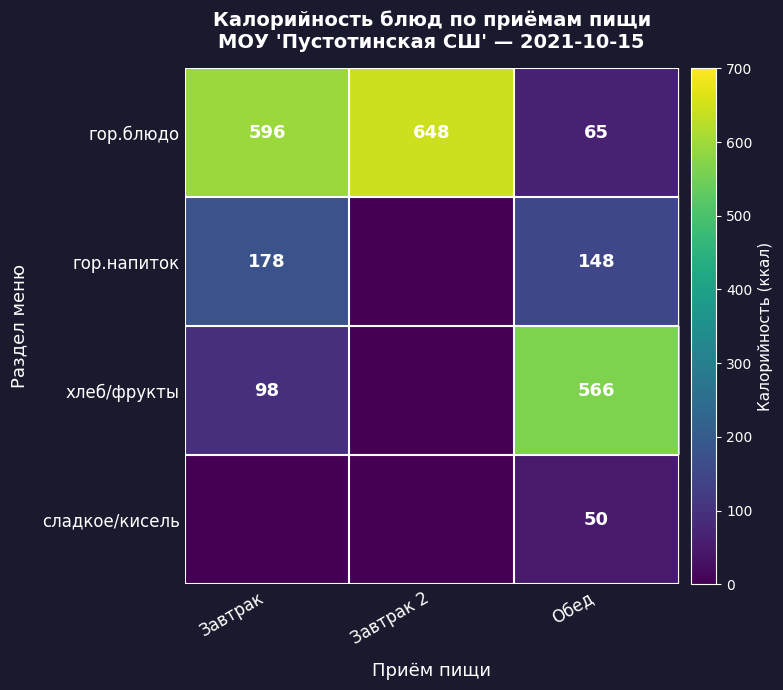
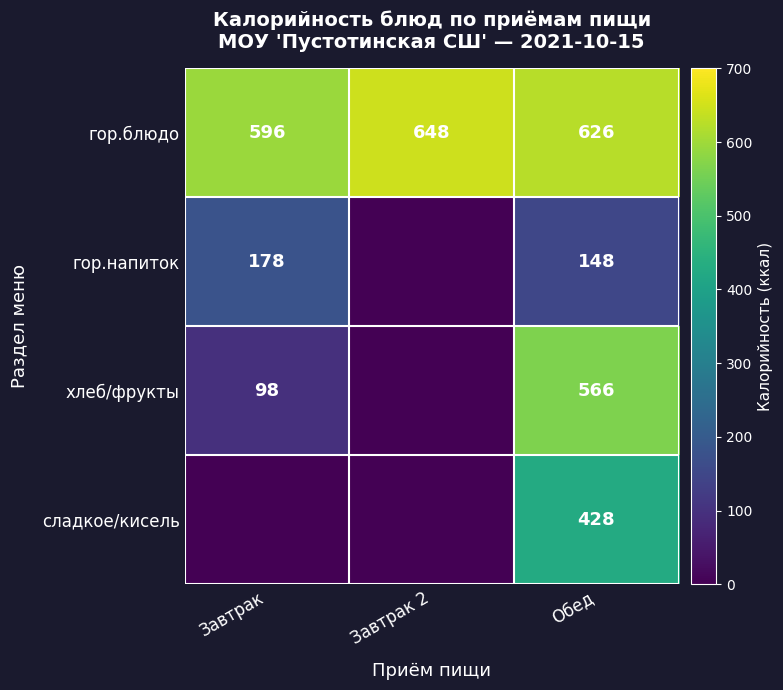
  {
    "гор.блюдо": {
      "Завтрак": 596,
      "Завтрак 2": 648,
-     "Обед": 65
+     "Обед": 626
    },
    "гор.напиток": {
      "Завтрак": 178,
      "Обед": 148
    },
    "хлеб/фрукты": {
      "Завтрак": 98,
      "Обед": 566
    },
    "сладкое/кисель": {
-     "Обед": 50
+     "Обед": 428
    }
  }
